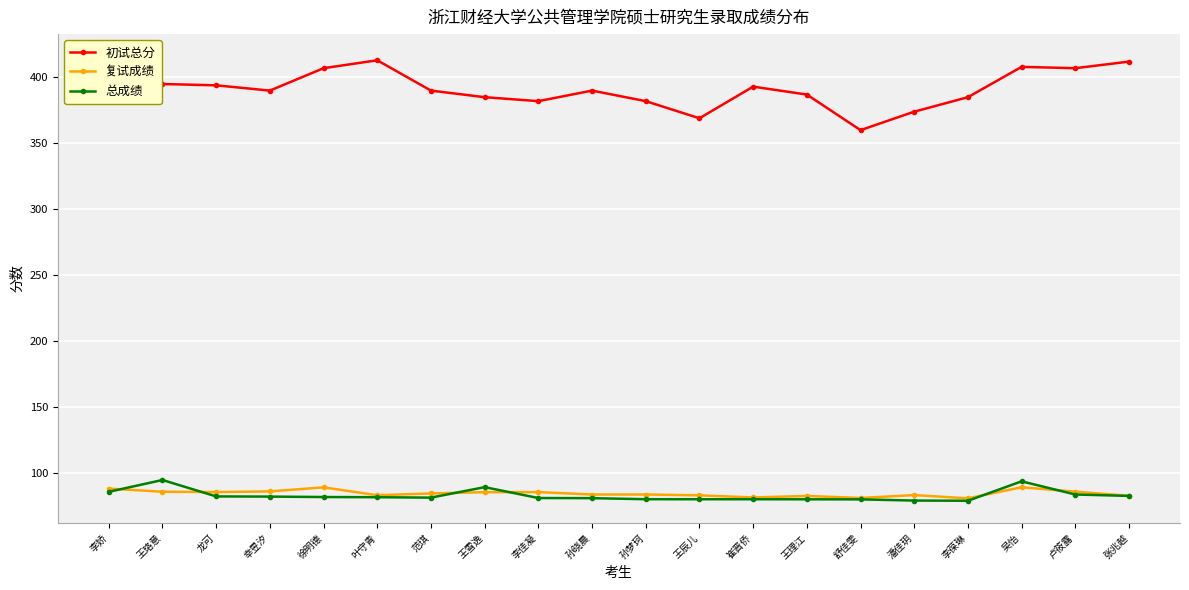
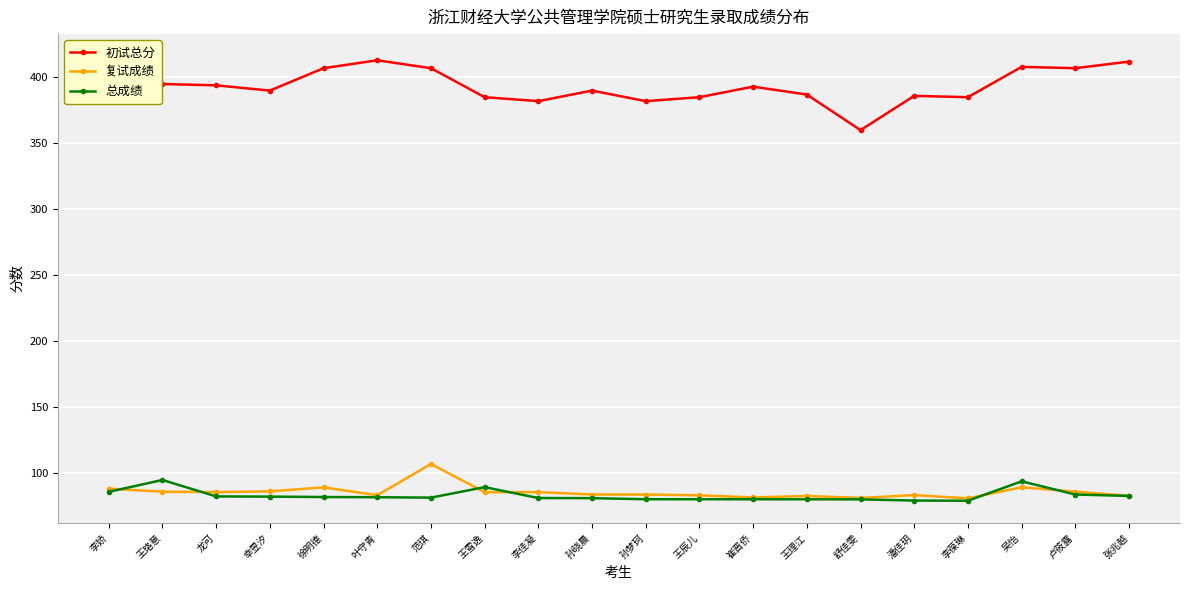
  {
    "初试总分": {
      "王珞意": 395,
      "龙可": 394,
      "幸昱汐": 390,
      "徐明德": 407,
      "叶守青": 413,
-     "范琪": 390,
+     "范琪": 407,
      "王雪逸": 385,
      "李佳凝": 382,
      "孙晓晨": 390,
      "孙梦珂": 382,
-     "王辰儿": 369,
+     "王辰儿": 385,
      "崔晋侨": 393,
      "王理江": 387,
      "舒佳雯": 360,
-     "潘佳玥": 374,
+     "潘佳玥": 386,
      "李葆琳": 385,
      "吴怡": 408,
      "卢筱露": 407,
      "张兆越": 412
    },
    "复试成绩": {
      "李娇": 88,
      "王珞意": 86,
      "龙可": 85,
      "幸昱汐": 86,
      "徐明德": 89,
-     "范琪": 84,
+     "范琪": 107,
      "王雪逸": 85,
      "李佳凝": 85,
      "孙晓晨": 84,
      "孙梦珂": 84,
      "王辰儿": 83,
      "王理江": 82,
      "潘佳玥": 83,
      "吴怡": 89,
      "卢筱露": 86
    },
    "总成绩": {
      "李娇": 86,
      "王珞意": 95,
      "龙可": 82,
      "幸昱汐": 82,
      "徐明德": 82,
      "范琪": 81,
      "王雪逸": 89,
      "李佳凝": 81,
      "孙晓晨": 81,
      "孙梦珂": 80,
      "王辰儿": 80,
      "王理江": 80,
      "潘佳玥": 79,
      "吴怡": 94,
      "卢筱露": 84
    }
  }
